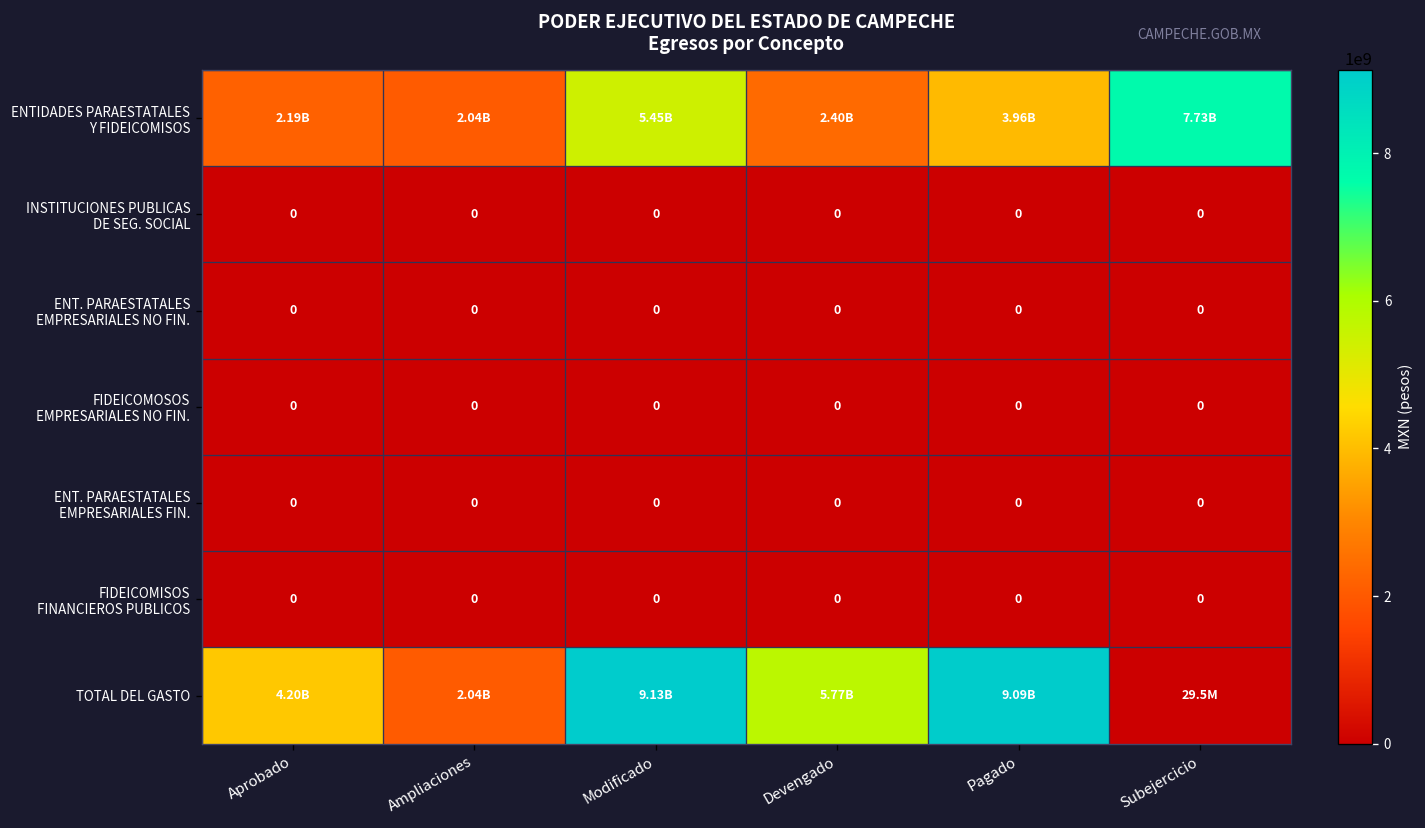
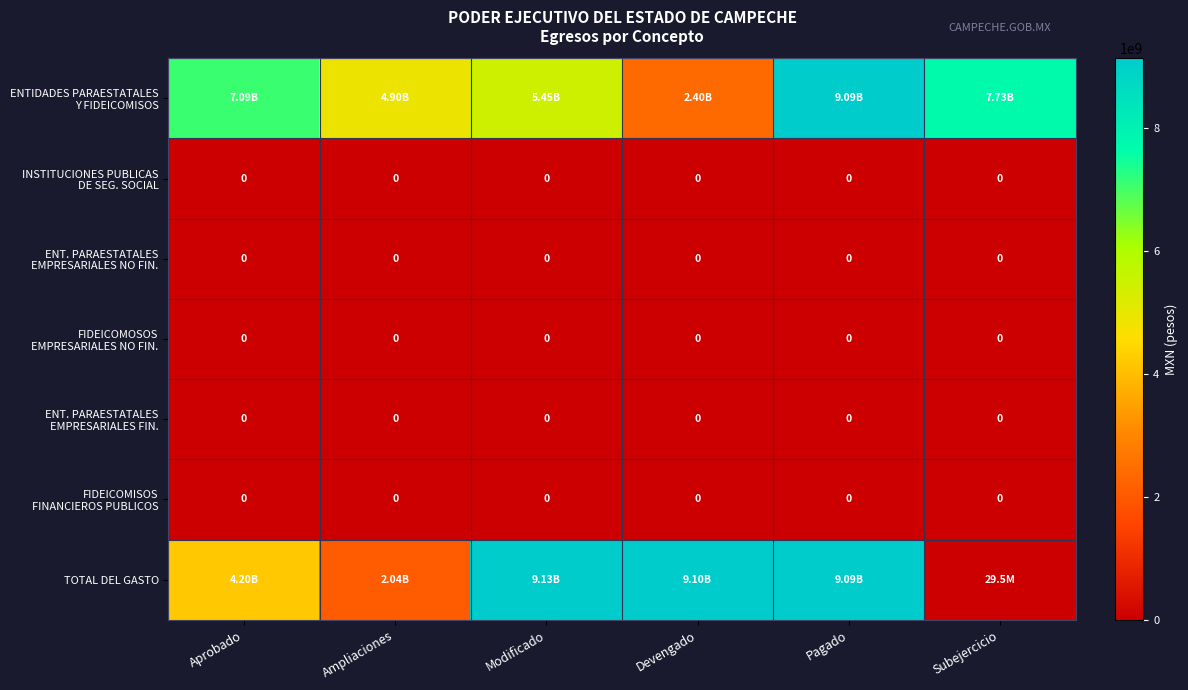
  {
    "ENTIDADES PARAESTATALES Y FIDEICOMISOS": {
-     "Aprobado": "2.19B",
-     "Ampliaciones": "2.04B",
+     "Aprobado": "7.09B",
+     "Ampliaciones": "4.90B",
      "Modificado": "5.45B",
      "Devengado": "2.40B",
-     "Pagado": "3.96B",
+     "Pagado": "9.09B",
      "Subejercicio": "7.73B"
    },
    "INSTITUCIONES PUBLICAS DE SEG. SOCIAL": {
      "Aprobado": "0",
      "Ampliaciones": "0",
      "Modificado": "0",
      "Devengado": "0",
      "Pagado": "0",
      "Subejercicio": "0"
    },
    "ENT. PARAESTATALES EMPRESARIALES NO FIN.": {
      "Aprobado": "0",
      "Ampliaciones": "0",
      "Modificado": "0",
      "Devengado": "0",
      "Pagado": "0",
      "Subejercicio": "0"
    },
    "FIDEICOMOSOS EMPRESARIALES NO FIN.": {
      "Aprobado": "0",
      "Ampliaciones": "0",
      "Modificado": "0",
      "Devengado": "0",
      "Pagado": "0",
      "Subejercicio": "0"
    },
    "ENT. PARAESTATALES EMPRESARIALES FIN.": {
      "Aprobado": "0",
      "Ampliaciones": "0",
      "Modificado": "0",
      "Devengado": "0",
      "Pagado": "0",
      "Subejercicio": "0"
    },
    "FIDEICOMISOS FINANCIEROS PUBLICOS": {
      "Aprobado": "0",
      "Ampliaciones": "0",
      "Modificado": "0",
      "Devengado": "0",
      "Pagado": "0",
      "Subejercicio": "0"
    },
    "TOTAL DEL GASTO": {
      "Aprobado": "4.20B",
      "Ampliaciones": "2.04B",
      "Modificado": "9.13B",
-     "Devengado": "5.77B",
+     "Devengado": "9.10B",
      "Pagado": "9.09B",
      "Subejercicio": "29.5M"
    }
  }
